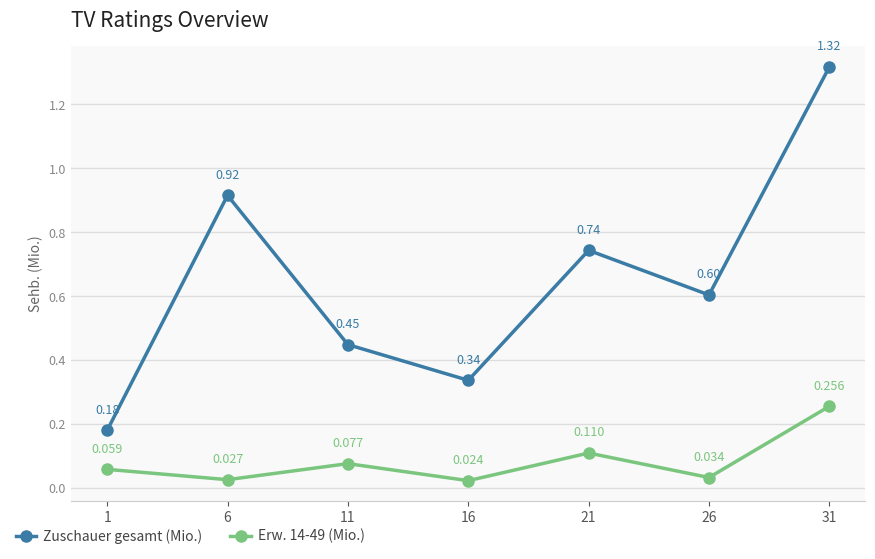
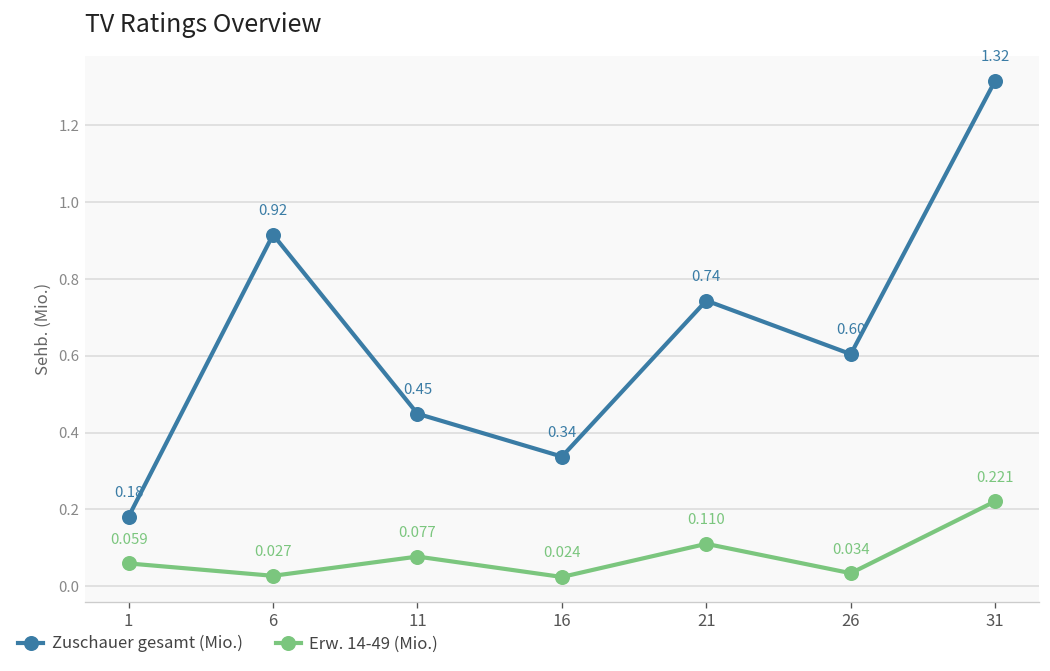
  {
    "Zuschauer gesamt (Mio.)": {
      "1": 0.18,
      "6": 0.92,
      "11": 0.45,
      "16": 0.34,
      "21": 0.74,
      "26": 0.60,
      "31": 1.32
    },
    "Erw. 14-49 (Mio.)": {
      "1": 0.059,
      "6": 0.027,
      "11": 0.077,
      "16": 0.024,
      "21": 0.110,
      "26": 0.034,
-     "31": 0.256
+     "31": 0.221
    }
  }
